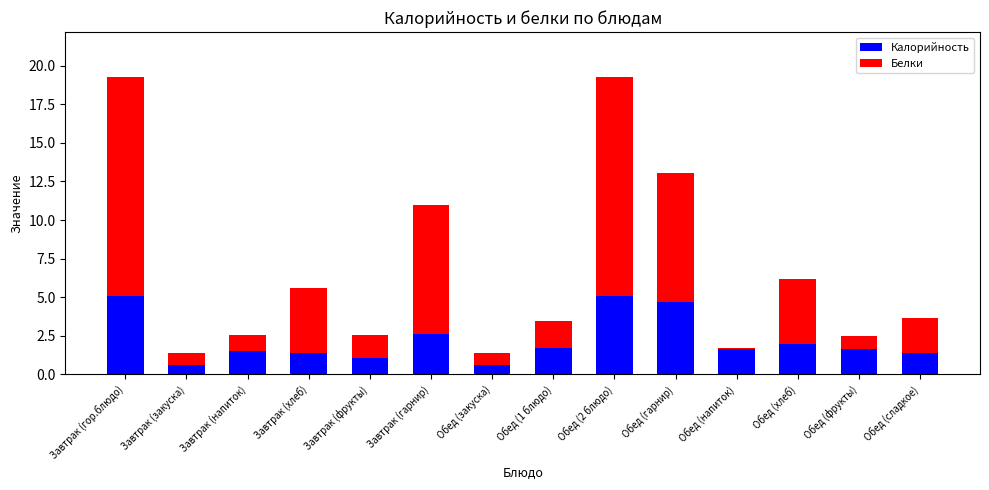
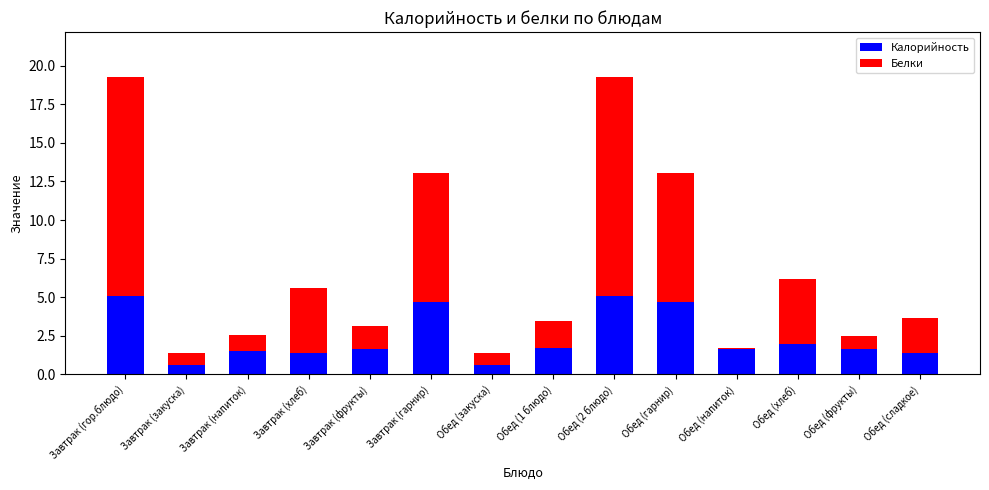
  {
    "Калорийность": {
      "Завтрак (гор.блюдо)": 5.1,
      "Завтрак (закуска)": 0.6,
      "Завтрак (напиток)": 1.5,
      "Завтрак (хлеб)": 1.4,
-     "Завтрак (фрукты)": 1.1,
-     "Завтрак (гарнир)": 2.6,
+     "Завтрак (фрукты)": 1.7,
+     "Завтрак (гарнир)": 4.7,
      "Обед (закуска)": 0.6,
      "Обед (1 блюдо)": 1.7,
      "Обед (2 блюдо)": 5.1,
      "Обед (гарнир)": 4.7,
      "Обед (напиток)": 1.7,
      "Обед (хлеб)": 2.0,
      "Обед (фрукты)": 1.7,
      "Обед (сладкое)": 1.4
    },
    "Белки": {
      "Завтрак (гор.блюдо)": 14.2,
      "Завтрак (закуска)": 0.8,
      "Завтрак (напиток)": 1.0,
      "Завтрак (хлеб)": 4.2,
      "Завтрак (фрукты)": 1.5,
      "Завтрак (гарнир)": 8.3,
      "Обед (закуска)": 0.8,
      "Обед (1 блюдо)": 1.8,
      "Обед (2 блюдо)": 14.2,
      "Обед (гарнир)": 8.3,
      "Обед (хлеб)": 4.2,
      "Обед (фрукты)": 0.8,
      "Обед (сладкое)": 2.3
    }
  }
